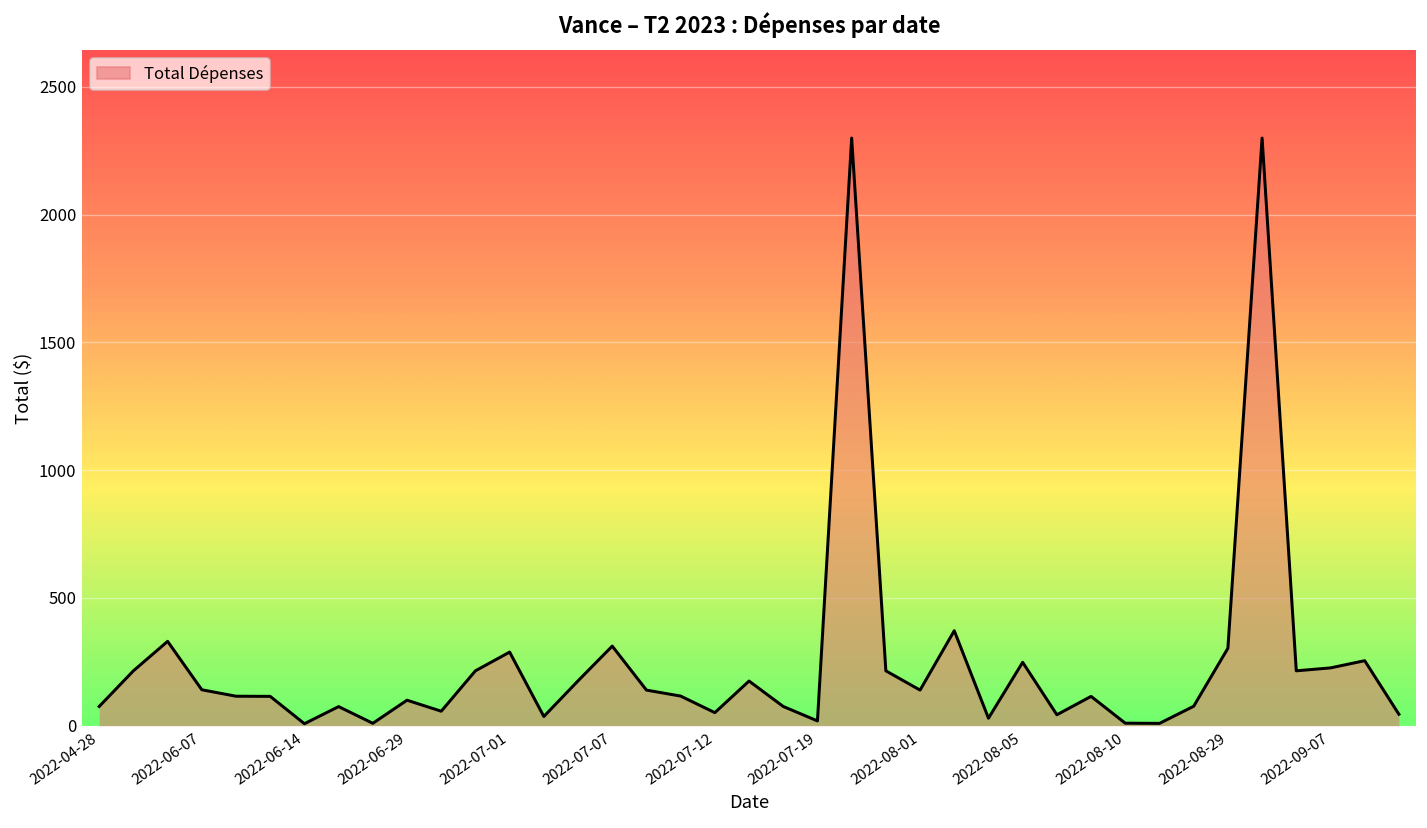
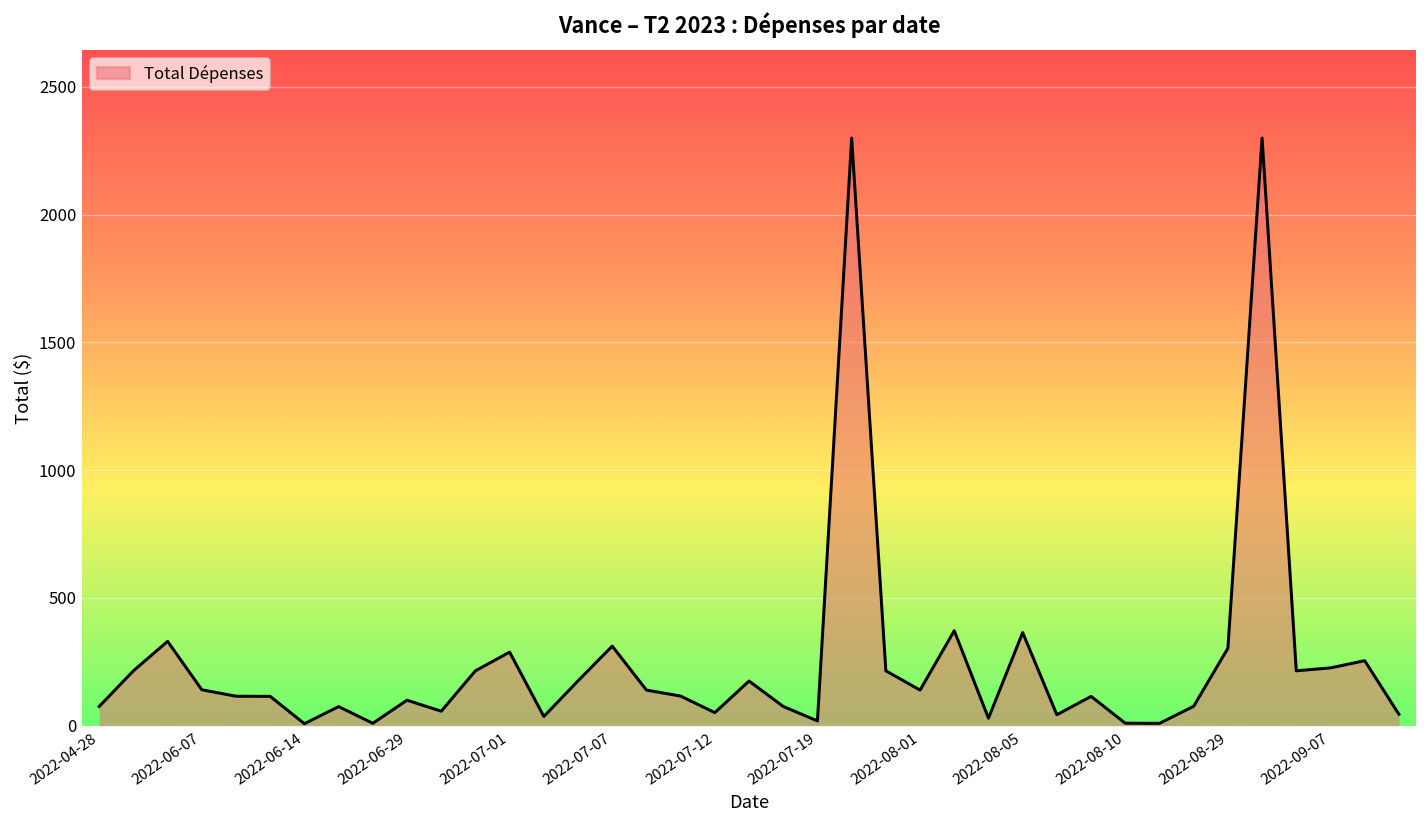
  {
    "2022-04-28": 80,
    "2022-06-14": 10,
    "2022-06-29": 100,
    "2022-07-12": 50,
-   "2022-08-05": 250,
+   "2022-08-05": 360,
    "2022-08-10": 10,
    "2022-08-29": 300
  }
